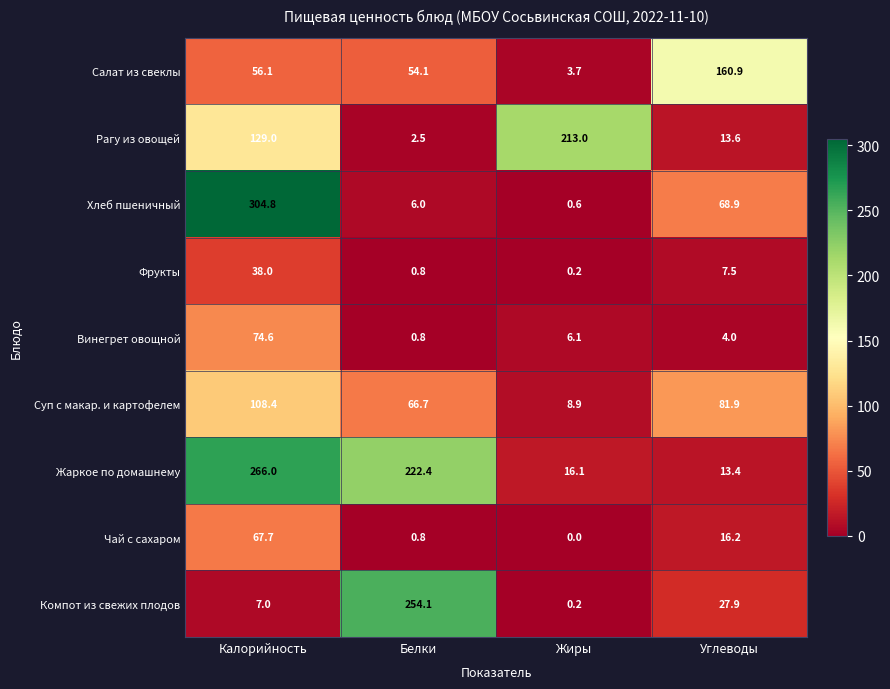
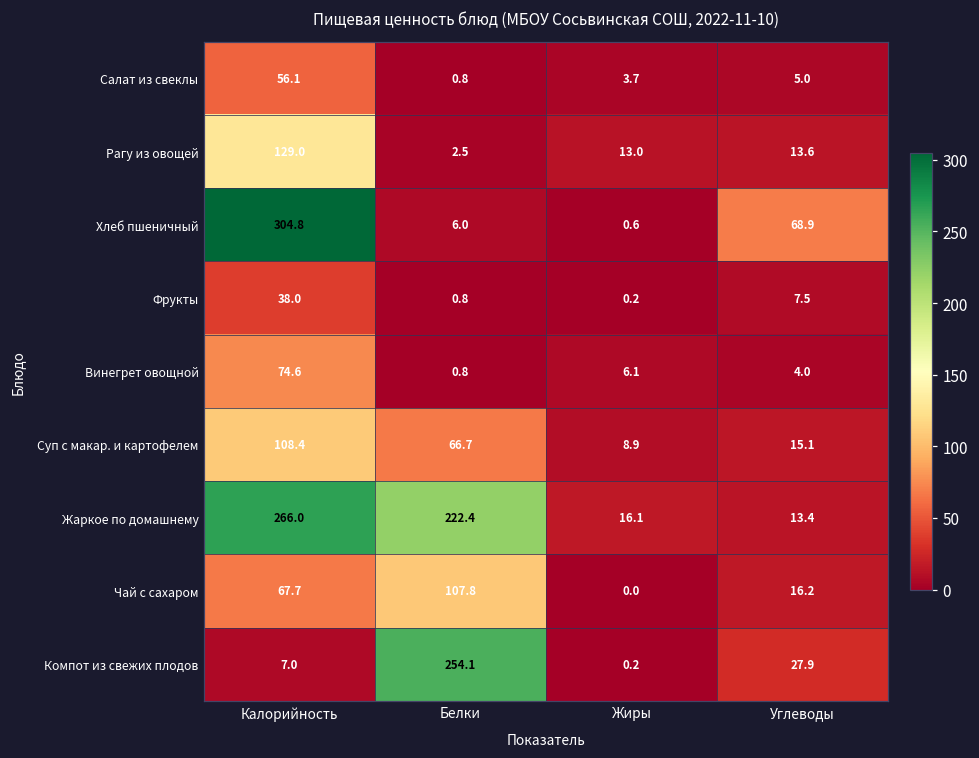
  {
    "Салат из свеклы": {
      "Калорийность": 56.1,
-     "Белки": 54.1,
+     "Белки": 0.8,
      "Жиры": 3.7,
-     "Углеводы": 160.9
+     "Углеводы": 5.0
    },
    "Рагу из овощей": {
      "Калорийность": 129.0,
      "Белки": 2.5,
-     "Жиры": 213.0,
+     "Жиры": 13.0,
      "Углеводы": 13.6
    },
    "Хлеб пшеничный": {
      "Калорийность": 304.8,
      "Белки": 6.0,
      "Жиры": 0.6,
      "Углеводы": 68.9
    },
    "Фрукты": {
      "Калорийность": 38.0,
      "Белки": 0.8,
      "Жиры": 0.2,
      "Углеводы": 7.5
    },
    "Винегрет овощной": {
      "Калорийность": 74.6,
      "Белки": 0.8,
      "Жиры": 6.1,
      "Углеводы": 4.0
    },
    "Суп с макар. и картофелем": {
      "Калорийность": 108.4,
      "Белки": 66.7,
      "Жиры": 8.9,
-     "Углеводы": 81.9
+     "Углеводы": 15.1
    },
    "Жаркое по домашнему": {
      "Калорийность": 266.0,
      "Белки": 222.4,
      "Жиры": 16.1,
      "Углеводы": 13.4
    },
    "Чай с сахаром": {
      "Калорийность": 67.7,
-     "Белки": 0.8,
+     "Белки": 107.8,
      "Жиры": 0.0,
      "Углеводы": 16.2
    },
    "Компот из свежих плодов": {
      "Калорийность": 7.0,
      "Белки": 254.1,
      "Жиры": 0.2,
      "Углеводы": 27.9
    }
  }
